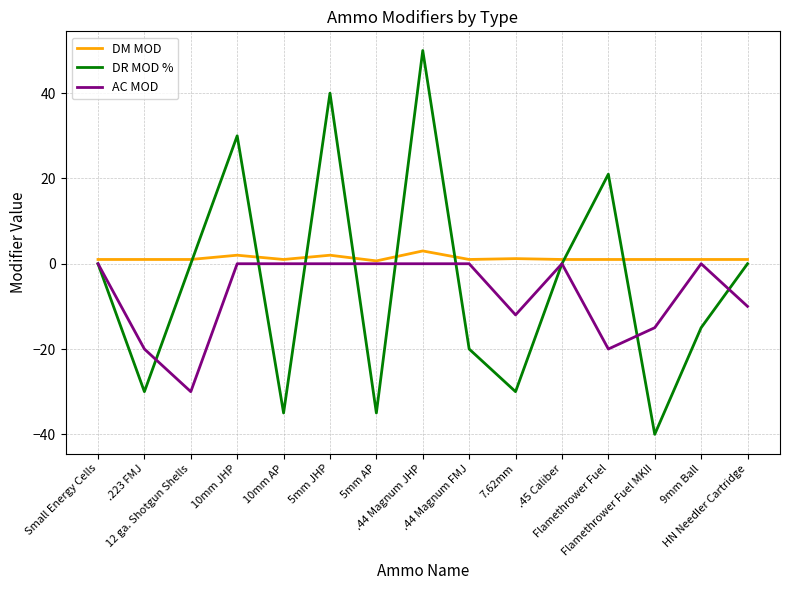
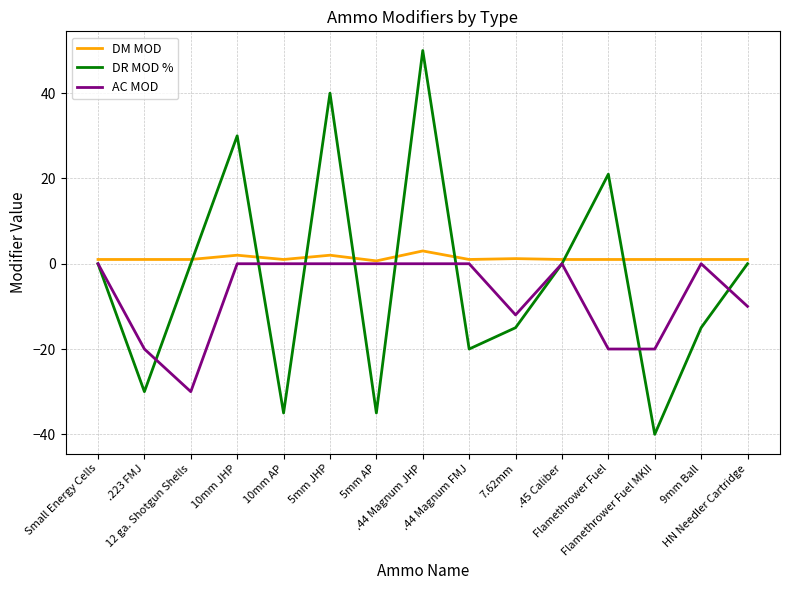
  {
    "DM MOD": {
      "Small Energy Cells": 1,
      ".223 FMJ": 1,
      "12 ga. Shotgun Shells": 1,
      "10mm JHP": 2,
      "10mm AP": 1,
      "5mm JHP": 2,
      "5mm AP": 1,
      ".44 Magnum JHP": 3,
      ".44 Magnum FMJ": 1,
      "7.62mm": 1,
      ".45 Caliber": 1,
      "Flamethrower Fuel": 1,
      "Flamethrower Fuel MKII": 1,
      "9mm Ball": 1,
      "HN Needler Cartridge": 1
    },
    "DR MOD %": {
      ".223 FMJ": -30,
      "12 ga. Shotgun Shells": 0,
      "10mm JHP": 30,
      "10mm AP": -35,
      "5mm JHP": 40,
      "5mm AP": -35,
      ".44 Magnum JHP": 50,
      ".44 Magnum FMJ": -20,
-     "7.62mm": -30,
+     "7.62mm": -15,
      "Flamethrower Fuel": 21,
      "Flamethrower Fuel MKII": -40,
      "9mm Ball": -15,
      "HN Needler Cartridge": 0
    },
    "AC MOD": {
      ".223 FMJ": -20,
      "12 ga. Shotgun Shells": -30,
      "10mm JHP": 0,
      "10mm AP": 0,
      "5mm JHP": 0,
      "5mm AP": 0,
      ".44 Magnum JHP": 0,
      ".44 Magnum FMJ": 0,
      "7.62mm": -12,
      "Flamethrower Fuel": -20,
-     "Flamethrower Fuel MKII": -15,
+     "Flamethrower Fuel MKII": -20,
      "9mm Ball": 0,
      "HN Needler Cartridge": -10
    }
  }
